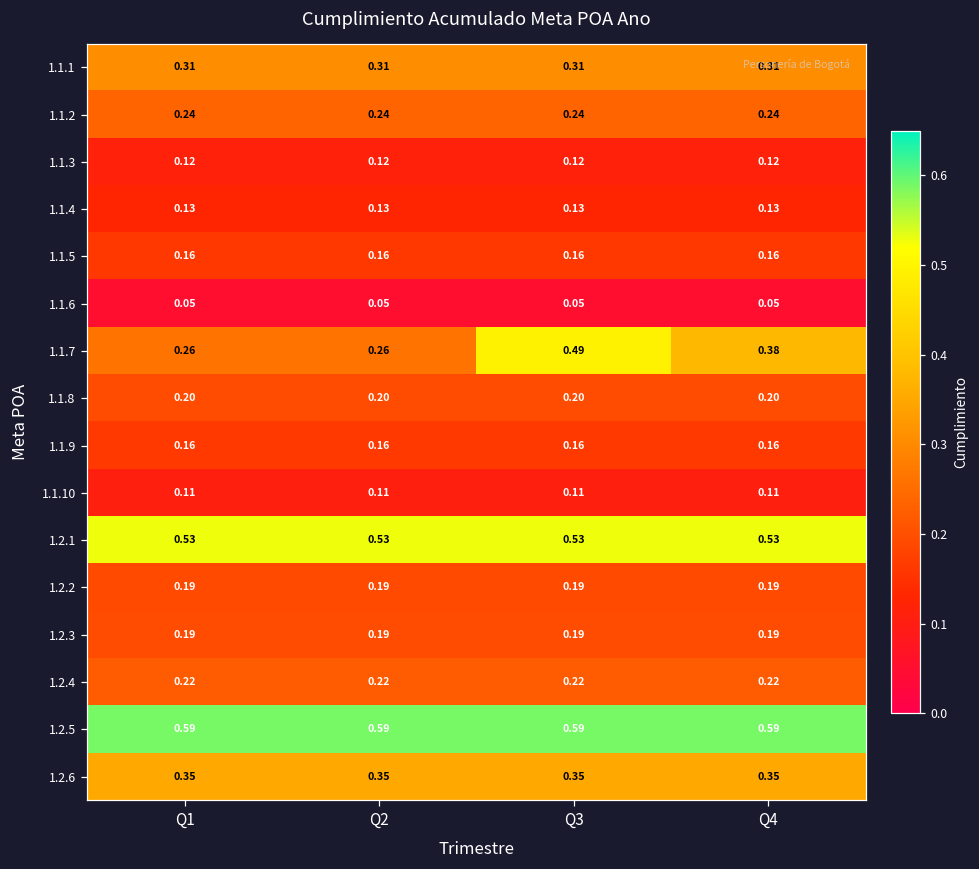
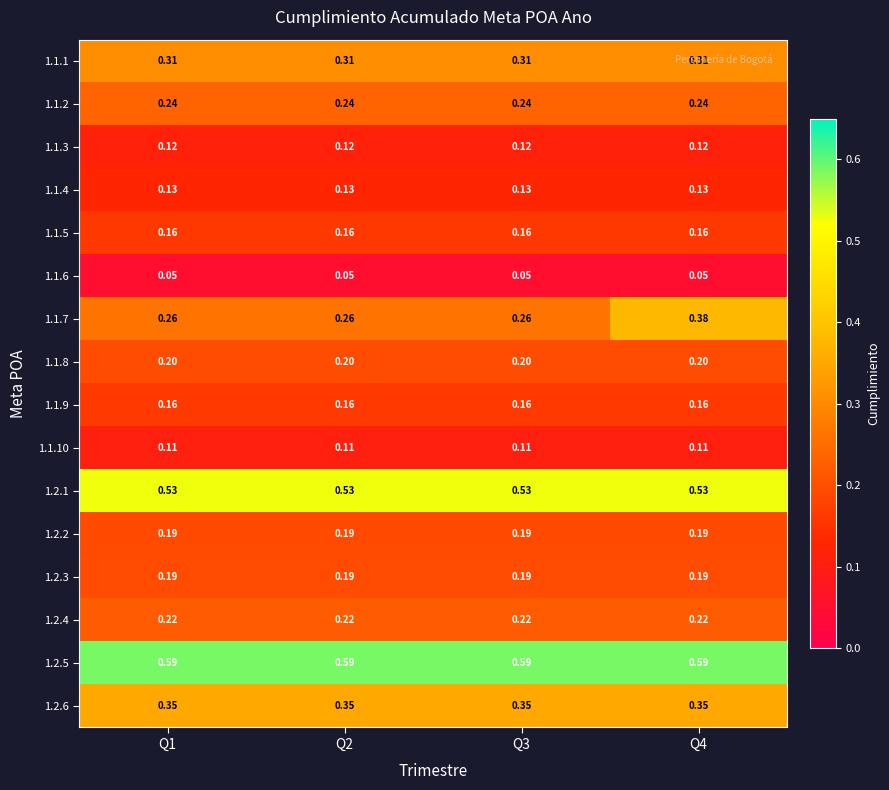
  {
    "1.1.1": {
      "Q1": 0.31,
      "Q2": 0.31,
      "Q3": 0.31
    },
    "1.1.2": {
      "Q1": 0.24,
      "Q2": 0.24,
      "Q3": 0.24,
      "Q4": 0.24
    },
    "1.1.3": {
      "Q1": 0.12,
      "Q2": 0.12,
      "Q3": 0.12,
      "Q4": 0.12
    },
    "1.1.4": {
      "Q1": 0.13,
      "Q2": 0.13,
      "Q3": 0.13,
      "Q4": 0.13
    },
    "1.1.5": {
      "Q1": 0.16,
      "Q2": 0.16,
      "Q3": 0.16,
      "Q4": 0.16
    },
    "1.1.6": {
      "Q1": 0.05,
      "Q2": 0.05,
      "Q3": 0.05,
      "Q4": 0.05
    },
    "1.1.7": {
      "Q1": 0.26,
      "Q2": 0.26,
-     "Q3": 0.49,
+     "Q3": 0.26,
      "Q4": 0.38
    },
    "1.1.8": {
      "Q1": 0.20,
      "Q2": 0.20,
      "Q3": 0.20,
      "Q4": 0.20
    },
    "1.1.9": {
      "Q1": 0.16,
      "Q2": 0.16,
      "Q3": 0.16,
      "Q4": 0.16
    },
    "1.1.10": {
      "Q1": 0.11,
      "Q2": 0.11,
      "Q3": 0.11,
      "Q4": 0.11
    },
    "1.2.1": {
      "Q1": 0.53,
      "Q2": 0.53,
      "Q3": 0.53,
      "Q4": 0.53
    },
    "1.2.2": {
      "Q1": 0.19,
      "Q2": 0.19,
      "Q3": 0.19,
      "Q4": 0.19
    },
    "1.2.3": {
      "Q1": 0.19,
      "Q2": 0.19,
      "Q3": 0.19,
      "Q4": 0.19
    },
    "1.2.4": {
      "Q1": 0.22,
      "Q2": 0.22,
      "Q3": 0.22,
      "Q4": 0.22
    },
    "1.2.5": {
      "Q1": 0.59,
      "Q2": 0.59,
      "Q3": 0.59,
      "Q4": 0.59
    },
    "1.2.6": {
      "Q1": 0.35,
      "Q2": 0.35,
      "Q3": 0.35,
      "Q4": 0.35
    }
  }
